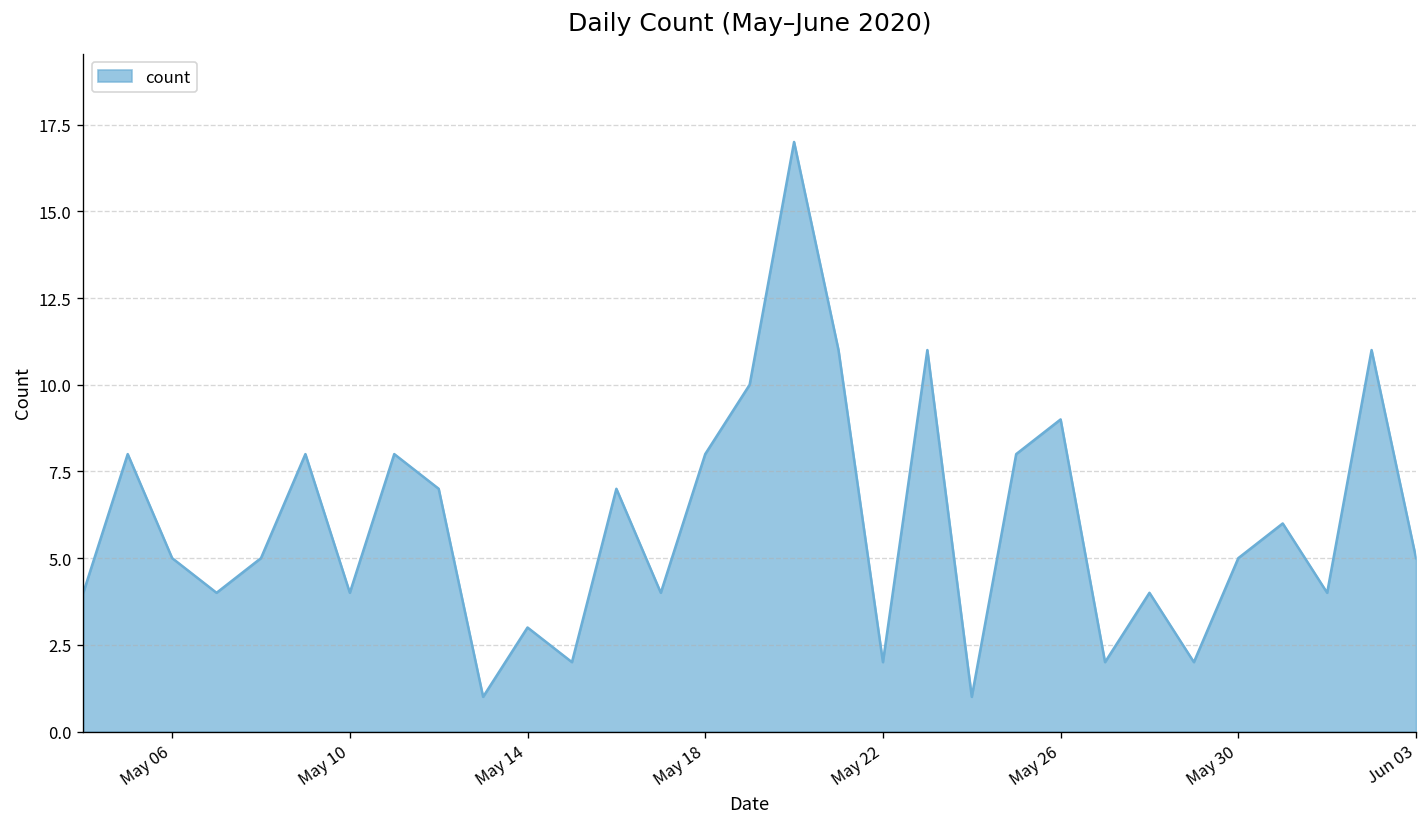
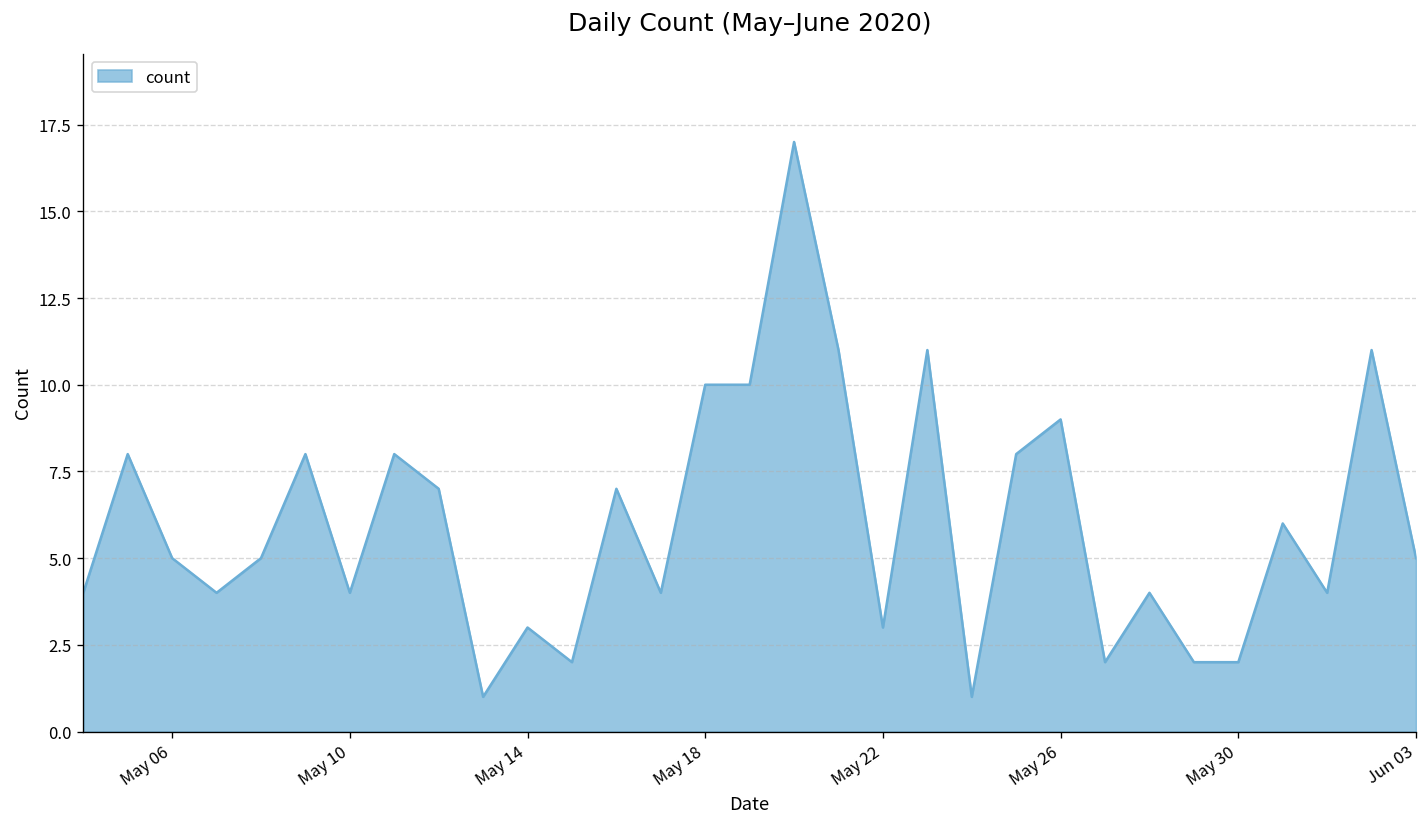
  {
    "May 06": 5,
    "May 10": 4,
    "May 14": 3,
-   "May 18": 8,
-   "May 22": 2,
+   "May 18": 10,
+   "May 22": 3,
    "May 26": 9,
-   "May 30": 5,
+   "May 30": 2,
    "Jun 03": 5
  }
